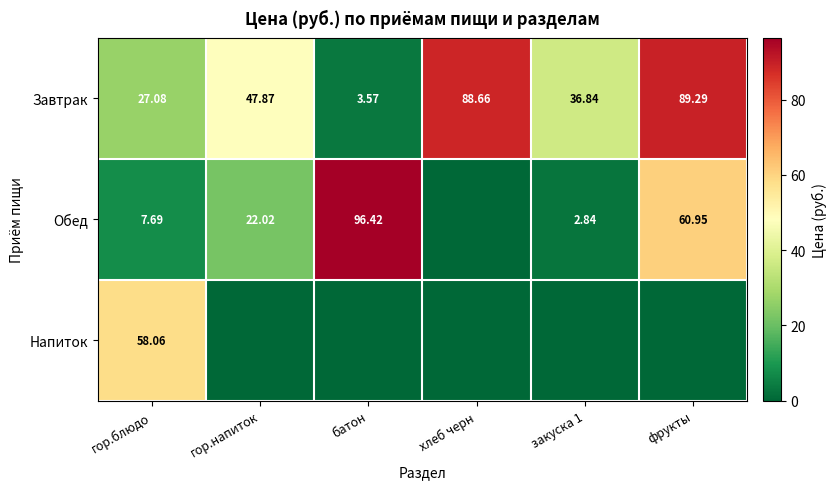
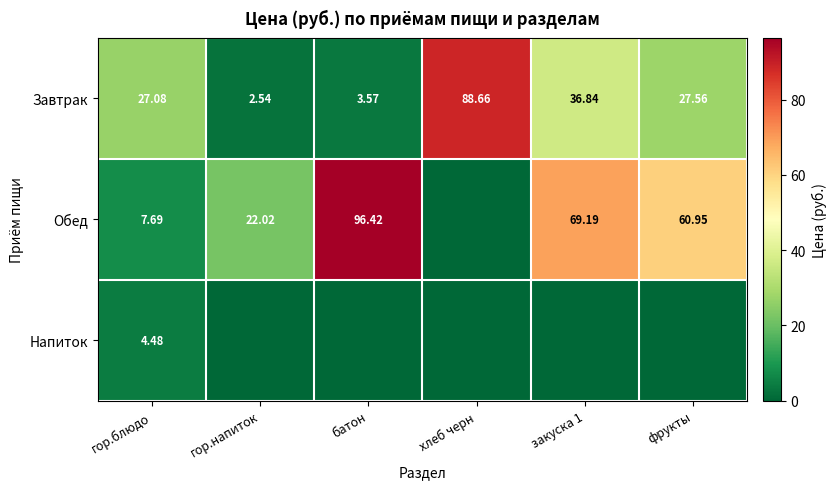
  {
    "Завтрак": {
      "гор.блюдо": 27.08,
-     "гор.напиток": 47.87,
+     "гор.напиток": 2.54,
      "батон": 3.57,
      "хлеб черн": 88.66,
      "закуска 1": 36.84,
-     "фрукты": 89.29
+     "фрукты": 27.56
    },
    "Обед": {
      "гор.блюдо": 7.69,
      "гор.напиток": 22.02,
      "батон": 96.42,
-     "закуска 1": 2.84,
+     "закуска 1": 69.19,
      "фрукты": 60.95
    },
    "Напиток": {
-     "гор.блюдо": 58.06
+     "гор.блюдо": 4.48
    }
  }
